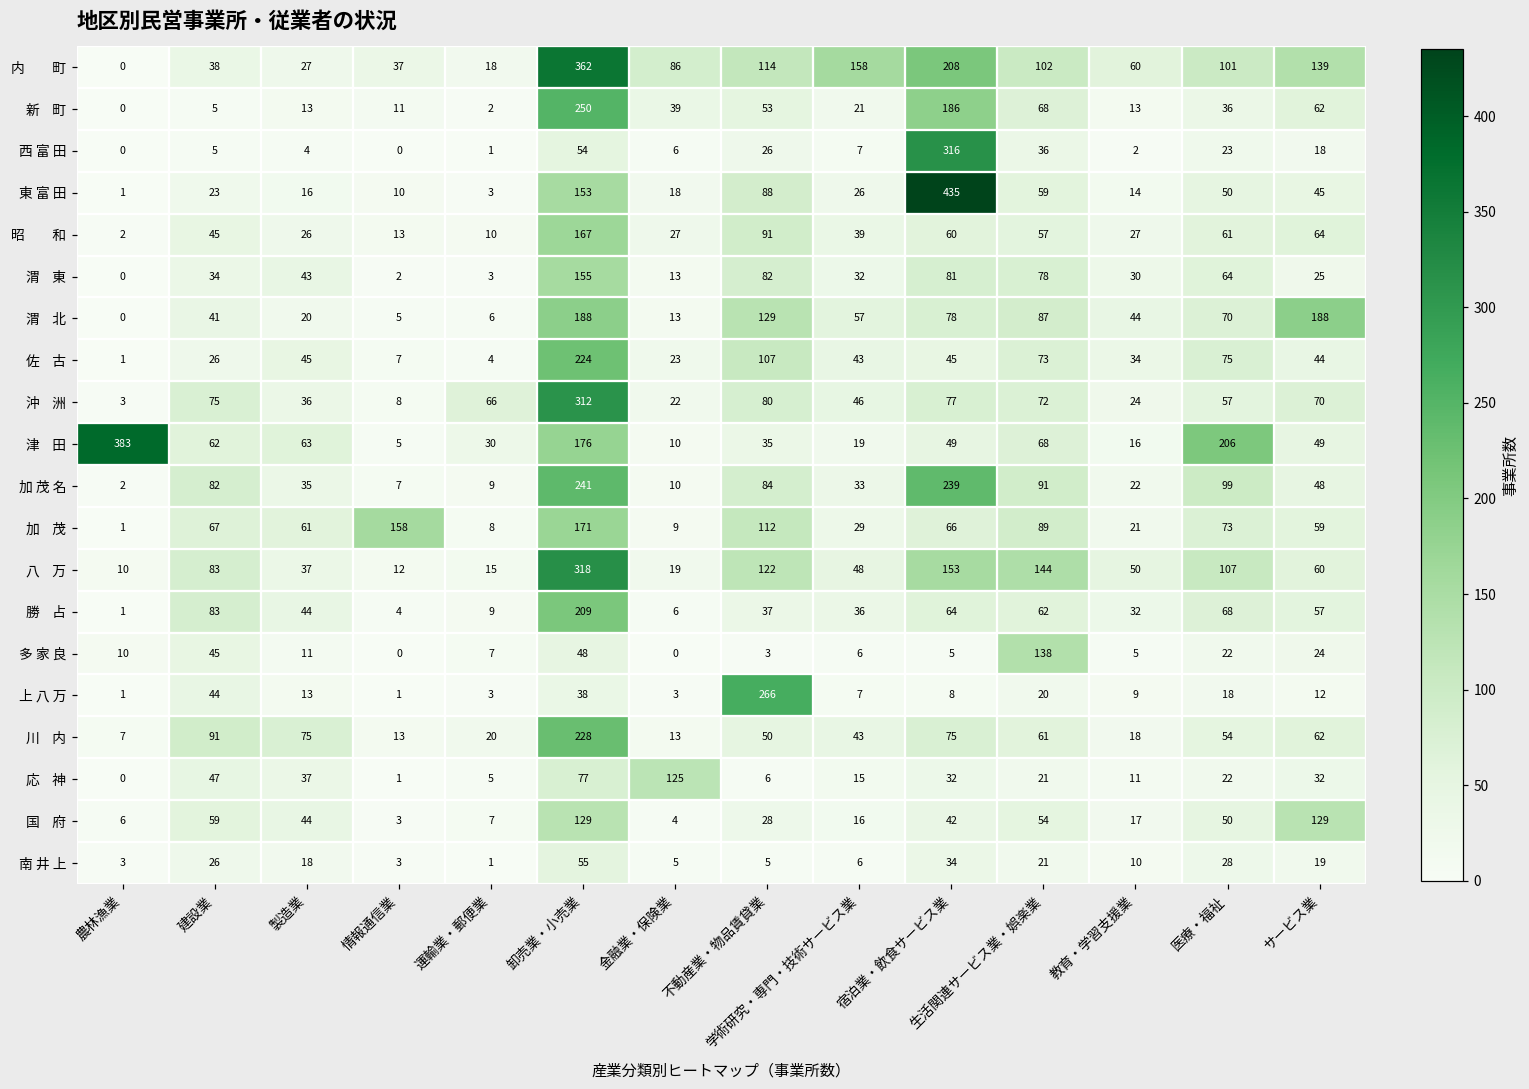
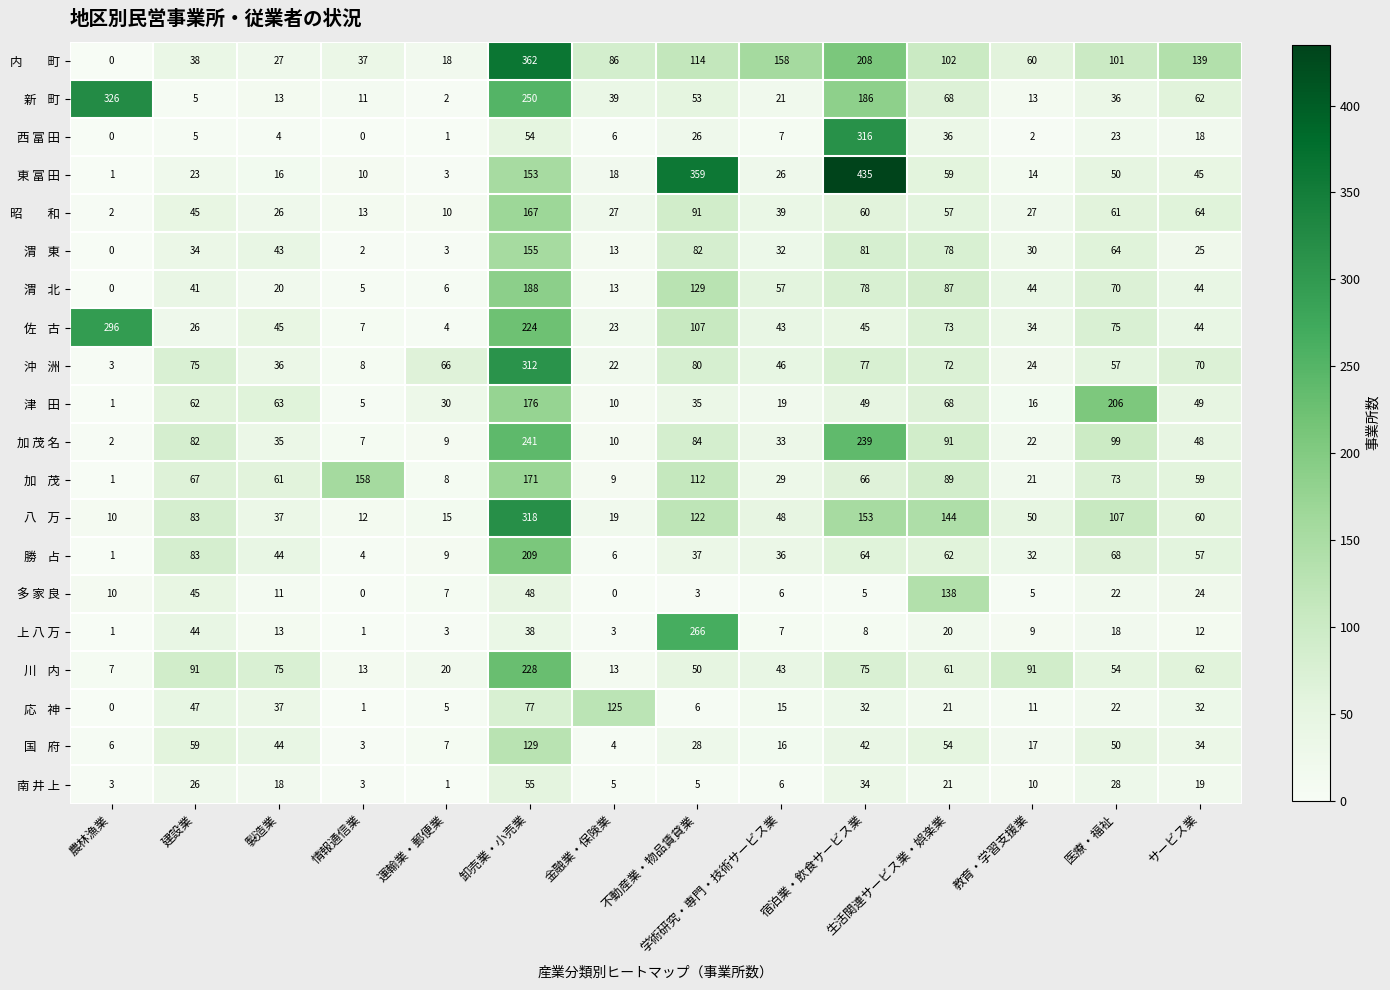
  {
    "新 町": {
-     "農林漁業": 0,
+     "農林漁業": 326,
      "建設業": 5,
      "製造業": 13,
      "情報通信業": 11,
      "運輸業・郵便業": 2,
      "卸売業・小売業": 250,
      "金融業・保険業": 39,
      "不動産業・物品賃貸業": 53,
      "学術研究・専門・技術サービス業": 21,
      "宿泊業・飲食サービス業": 186,
      "生活関連サービス業・娯楽業": 68,
      "教育・学習支援業": 13,
      "医療・福祉": 36,
      "サービス業": 62
    },
    "東 富 田": {
      "農林漁業": 1,
      "建設業": 23,
      "製造業": 16,
      "情報通信業": 10,
      "運輸業・郵便業": 3,
      "卸売業・小売業": 153,
      "金融業・保険業": 18,
-     "不動産業・物品賃貸業": 88,
+     "不動産業・物品賃貸業": 359,
      "学術研究・専門・技術サービス業": 26,
      "宿泊業・飲食サービス業": 435,
      "生活関連サービス業・娯楽業": 59,
      "教育・学習支援業": 14,
      "医療・福祉": 50,
      "サービス業": 45
    },
    "渭 北": {
      "農林漁業": 0,
      "建設業": 41,
      "製造業": 20,
      "情報通信業": 5,
      "運輸業・郵便業": 6,
      "卸売業・小売業": 188,
      "金融業・保険業": 13,
      "不動産業・物品賃貸業": 129,
      "学術研究・専門・技術サービス業": 57,
      "宿泊業・飲食サービス業": 78,
      "生活関連サービス業・娯楽業": 87,
      "教育・学習支援業": 44,
      "医療・福祉": 70,
-     "サービス業": 188
+     "サービス業": 44
    },
    "佐 古": {
-     "農林漁業": 1,
+     "農林漁業": 296,
      "建設業": 26,
      "製造業": 45,
      "情報通信業": 7,
      "運輸業・郵便業": 4,
      "卸売業・小売業": 224,
      "金融業・保険業": 23,
      "不動産業・物品賃貸業": 107,
      "学術研究・専門・技術サービス業": 43,
      "宿泊業・飲食サービス業": 45,
      "生活関連サービス業・娯楽業": 73,
      "教育・学習支援業": 34,
      "医療・福祉": 75,
      "サービス業": 44
    },
    "津 田": {
-     "農林漁業": 383,
+     "農林漁業": 1,
      "建設業": 62,
      "製造業": 63,
      "情報通信業": 5,
      "運輸業・郵便業": 30,
      "卸売業・小売業": 176,
      "金融業・保険業": 10,
      "不動産業・物品賃貸業": 35,
      "学術研究・専門・技術サービス業": 19,
      "宿泊業・飲食サービス業": 49,
      "生活関連サービス業・娯楽業": 68,
      "教育・学習支援業": 16,
      "医療・福祉": 206,
      "サービス業": 49
    },
    "川 内": {
      "農林漁業": 7,
      "建設業": 91,
      "製造業": 75,
      "情報通信業": 13,
      "運輸業・郵便業": 20,
      "卸売業・小売業": 228,
      "金融業・保険業": 13,
      "不動産業・物品賃貸業": 50,
      "学術研究・専門・技術サービス業": 43,
      "宿泊業・飲食サービス業": 75,
      "生活関連サービス業・娯楽業": 61,
-     "教育・学習支援業": 18,
+     "教育・学習支援業": 91,
      "医療・福祉": 54,
      "サービス業": 62
    },
    "国 府": {
      "農林漁業": 6,
      "建設業": 59,
      "製造業": 44,
      "情報通信業": 3,
      "運輸業・郵便業": 7,
      "卸売業・小売業": 129,
      "金融業・保険業": 4,
      "不動産業・物品賃貸業": 28,
      "学術研究・専門・技術サービス業": 16,
      "宿泊業・飲食サービス業": 42,
      "生活関連サービス業・娯楽業": 54,
      "教育・学習支援業": 17,
      "医療・福祉": 50,
-     "サービス業": 129
+     "サービス業": 34
    }
  }
